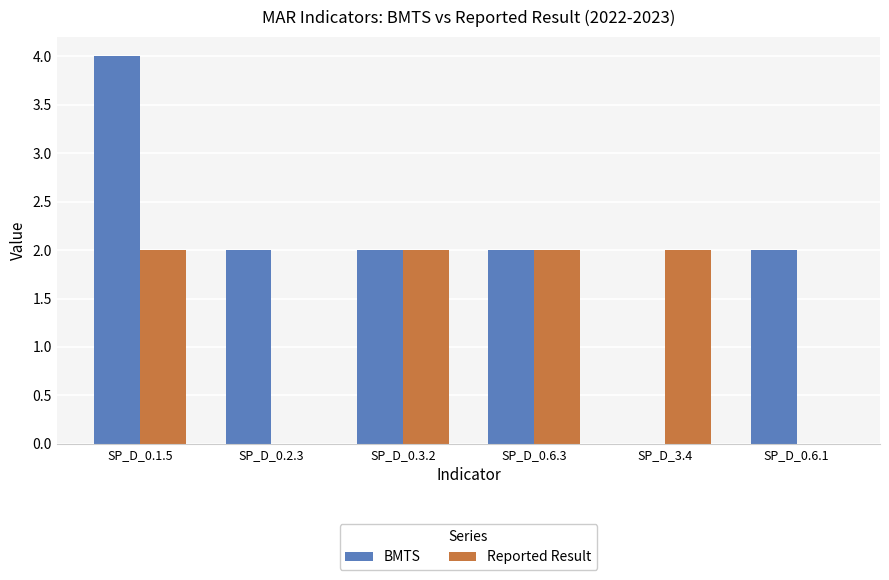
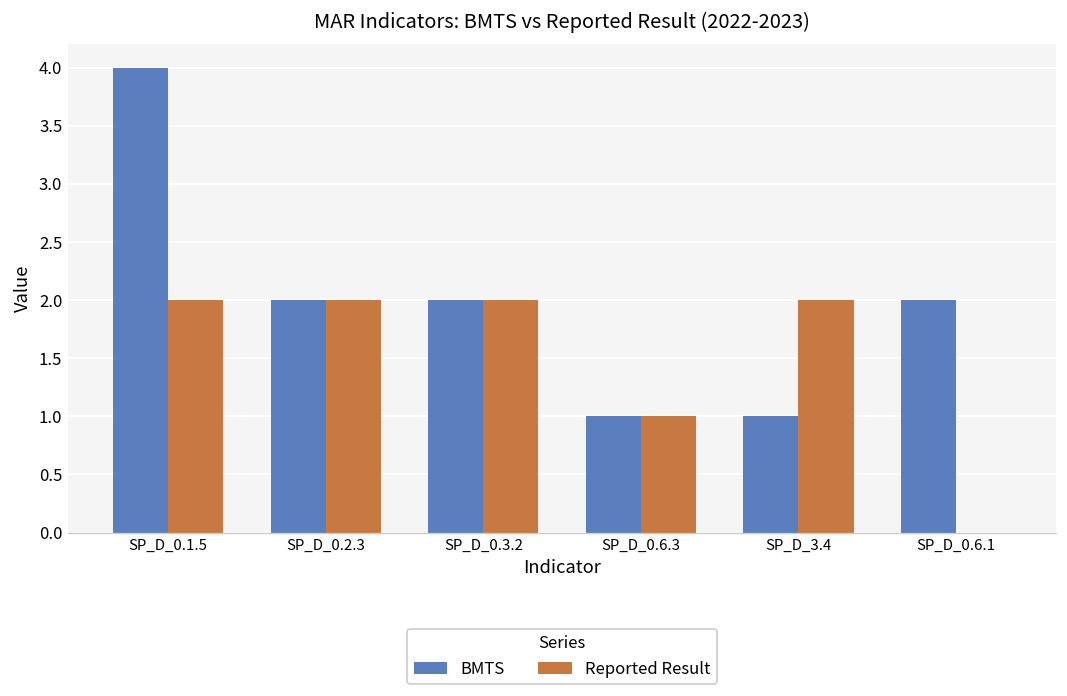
  {
    "BMTS": {
      "SP_D_0.1.5": 4,
      "SP_D_0.2.3": 2,
      "SP_D_0.3.2": 2,
-     "SP_D_0.6.3": 2,
-     "SP_D_3.4": 0,
+     "SP_D_0.6.3": 1,
+     "SP_D_3.4": 1,
      "SP_D_0.6.1": 2
    },
    "Reported Result": {
      "SP_D_0.1.5": 2,
-     "SP_D_0.2.3": 0,
+     "SP_D_0.2.3": 2,
      "SP_D_0.3.2": 2,
-     "SP_D_0.6.3": 2,
+     "SP_D_0.6.3": 1,
      "SP_D_3.4": 2,
      "SP_D_0.6.1": 0
    }
  }
